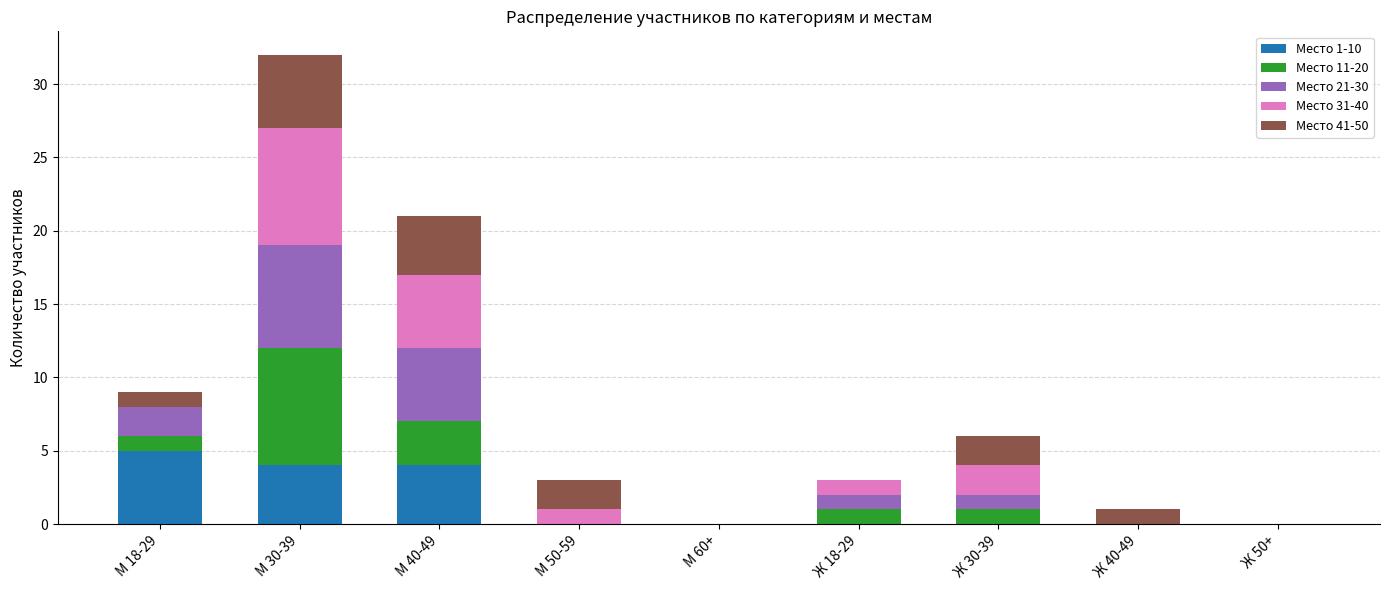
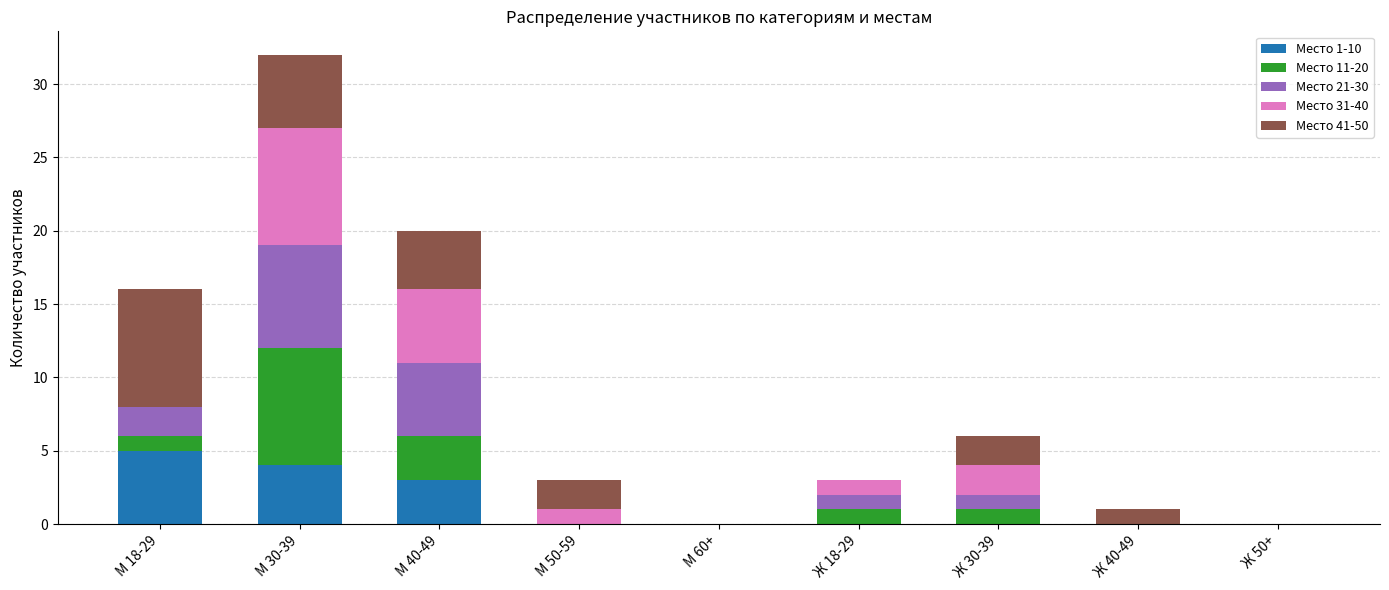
  {
    "Место 1-10": {
      "М 18-29": 5,
      "М 30-39": 4,
-     "М 40-49": 4,
+     "М 40-49": 3,
      "М 50-59": 0,
      "М 60+": 0,
      "Ж 18-29": 0,
      "Ж 30-39": 0,
      "Ж 40-49": 0,
      "Ж 50+": 0
    },
    "Место 11-20": {
      "М 18-29": 1,
      "М 30-39": 8,
      "М 40-49": 3,
      "М 50-59": 0,
      "М 60+": 0,
      "Ж 18-29": 1,
      "Ж 30-39": 1,
      "Ж 40-49": 0,
      "Ж 50+": 0
    },
    "Место 21-30": {
      "М 18-29": 2,
      "М 30-39": 7,
      "М 40-49": 5,
      "М 50-59": 0,
      "М 60+": 0,
      "Ж 18-29": 1,
      "Ж 30-39": 1,
      "Ж 40-49": 0,
      "Ж 50+": 0
    },
    "Место 31-40": {
      "М 18-29": 0,
      "М 30-39": 8,
      "М 40-49": 5,
      "М 50-59": 1,
      "М 60+": 0,
      "Ж 18-29": 1,
      "Ж 30-39": 2,
      "Ж 40-49": 0,
      "Ж 50+": 0
    },
    "Место 41-50": {
-     "М 18-29": 1,
+     "М 18-29": 8,
      "М 30-39": 5,
      "М 40-49": 4,
      "М 50-59": 2,
      "М 60+": 0,
      "Ж 18-29": 0,
      "Ж 30-39": 2,
      "Ж 40-49": 1,
      "Ж 50+": 0
    }
  }
